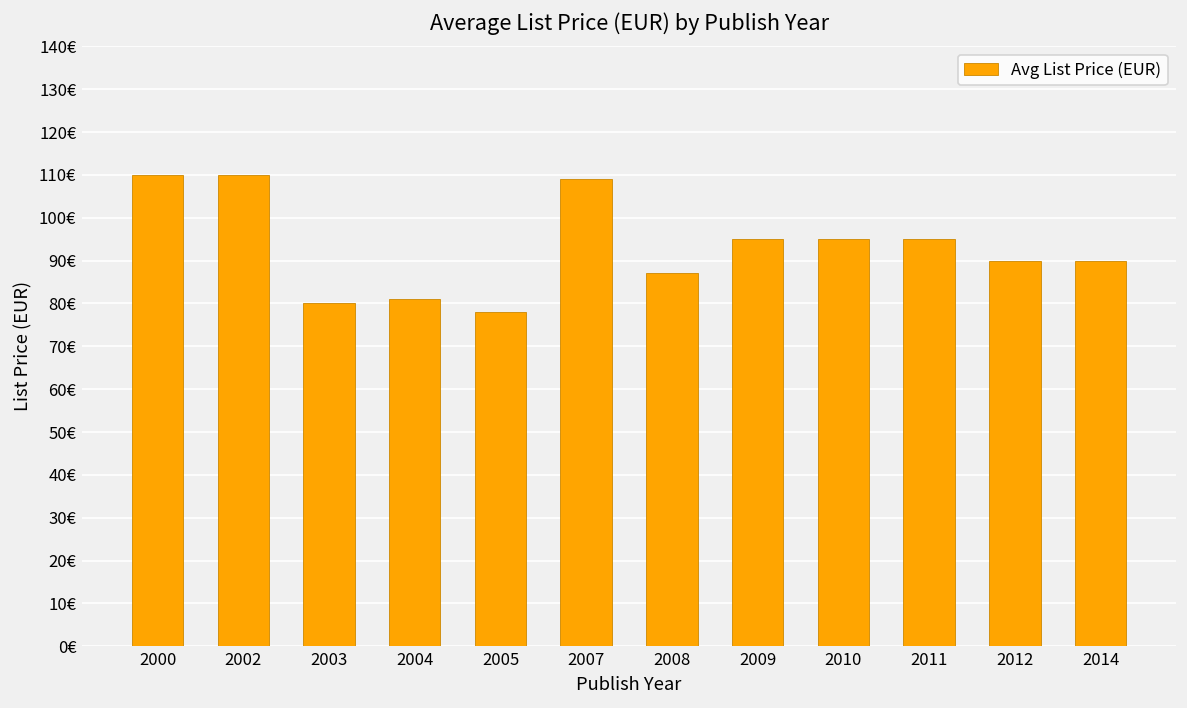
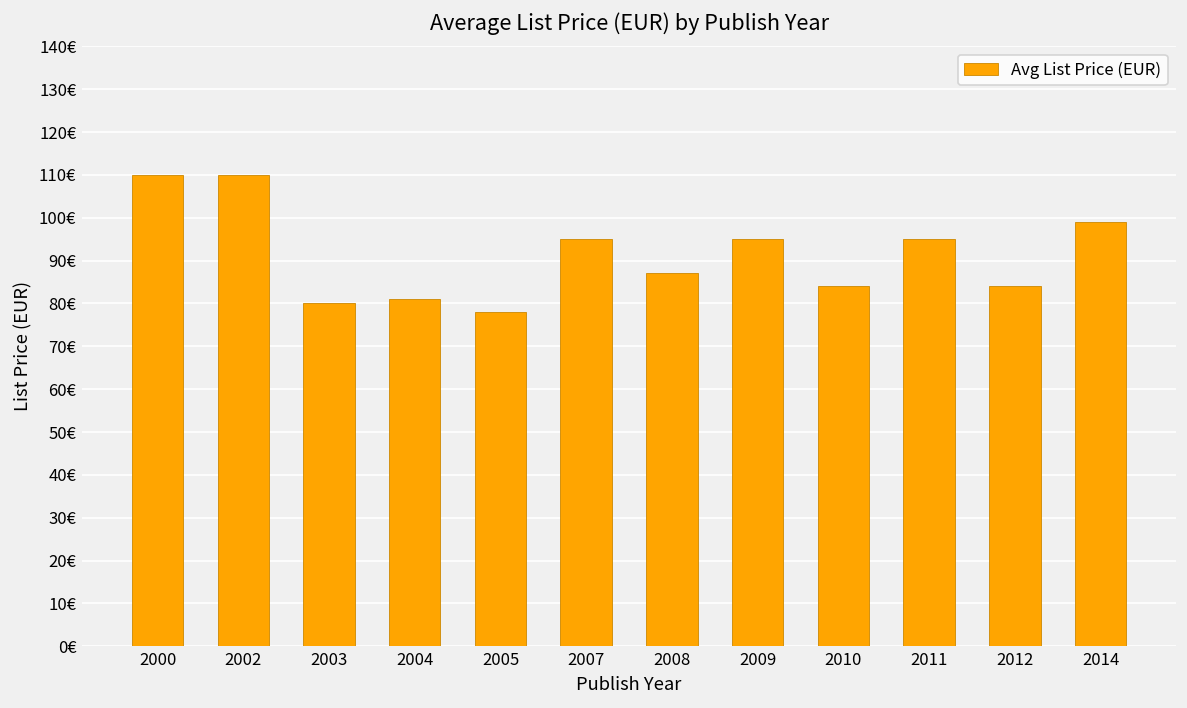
  {
    "2000": "110€",
    "2002": "110€",
    "2003": "80€",
    "2004": "81€",
    "2005": "78€",
-   "2007": "109€",
+   "2007": "95€",
    "2008": "87€",
    "2009": "95€",
-   "2010": "95€",
+   "2010": "84€",
    "2011": "95€",
-   "2012": "90€",
-   "2014": "90€"
+   "2012": "84€",
+   "2014": "99€"
  }
